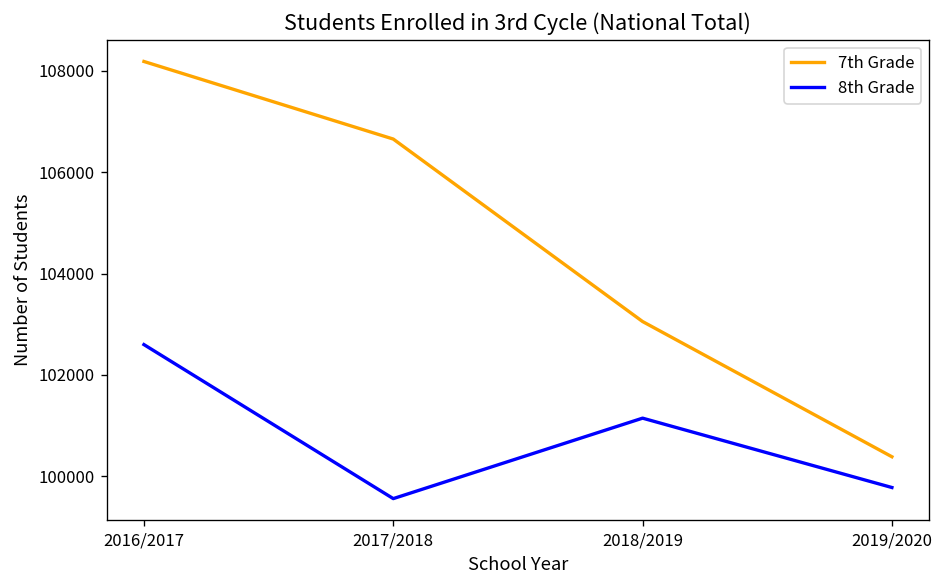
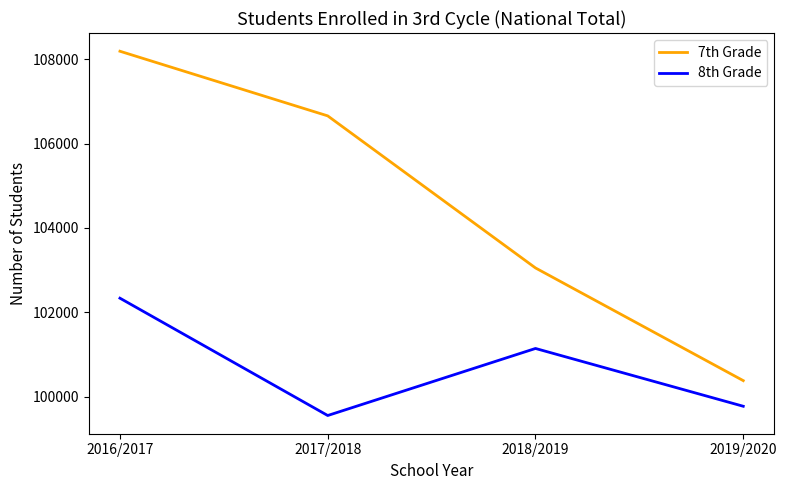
  {
    "7th Grade": {
      "2016/2017": 108200,
      "2017/2018": 106700,
      "2018/2019": 103100,
      "2019/2020": 100400
    },
    "8th Grade": {
-     "2016/2017": 102600,
+     "2016/2017": 102300,
      "2017/2018": 99600,
      "2018/2019": 101100,
      "2019/2020": 99800
    }
  }
